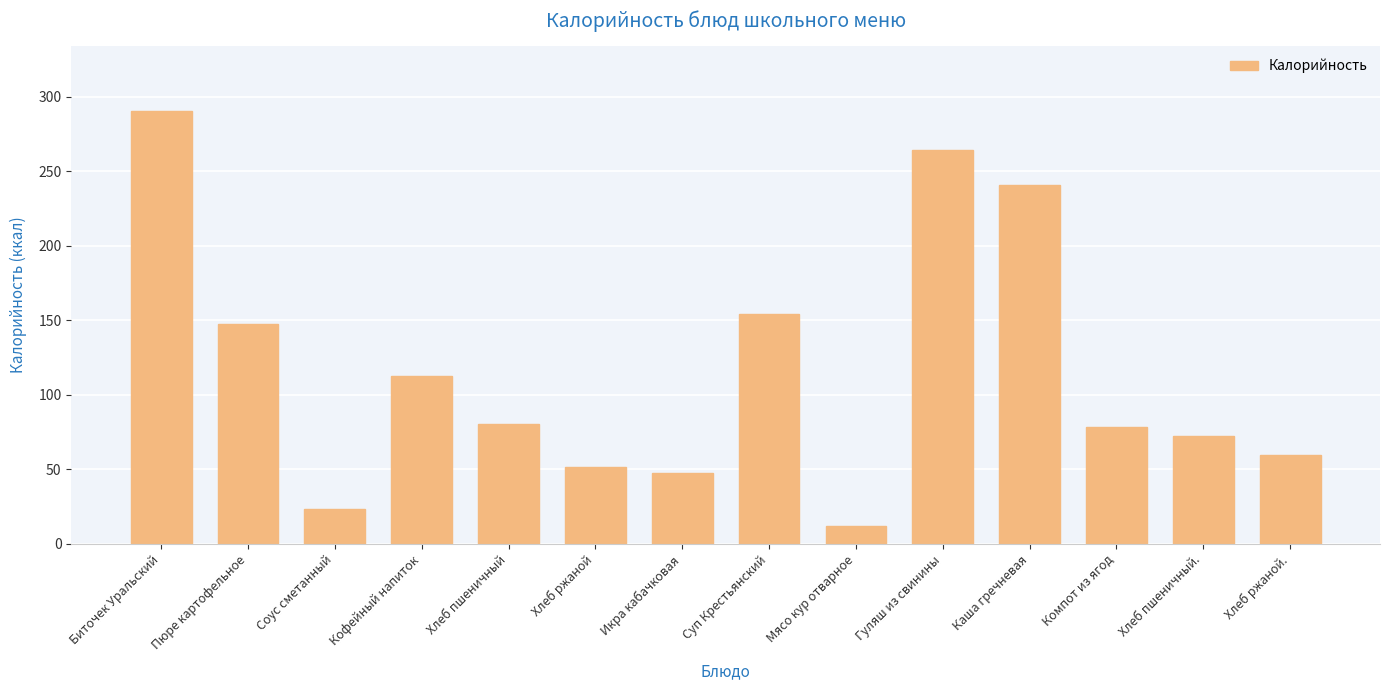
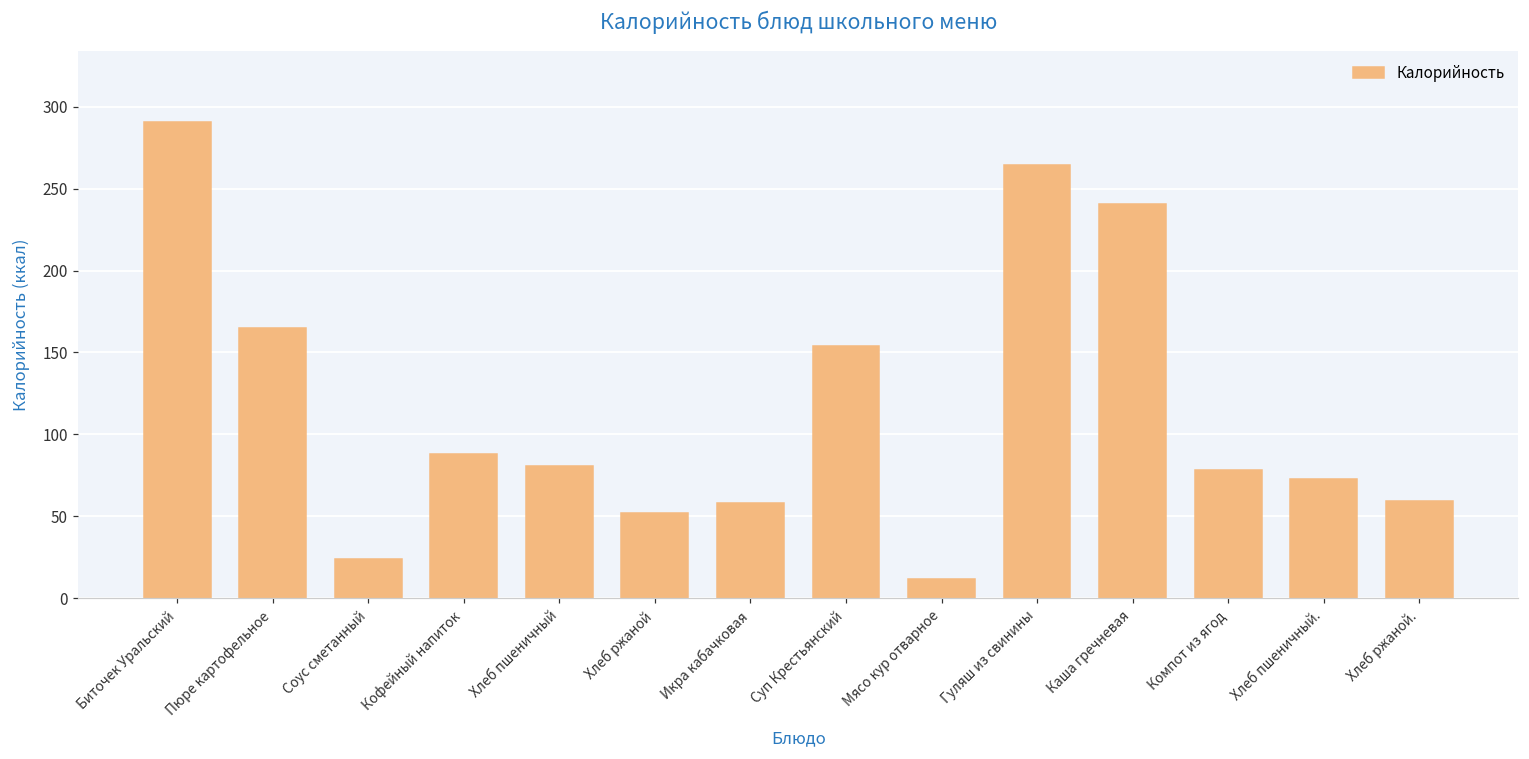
  {
    "Биточек Уральский": 291,
-   "Пюре картофельное": 148,
+   "Пюре картофельное": 165,
    "Соус сметанный": 24,
-   "Кофейный напиток": 113,
+   "Кофейный напиток": 88,
    "Хлеб пшеничный": 81,
    "Хлеб ржаной": 52,
-   "Икра кабачковая": 48,
+   "Икра кабачковая": 58,
    "Суп Крестьянский": 154,
    "Мясо кур отварное": 12,
    "Гуляш из свинины": 265,
    "Каша гречневая": 241,
    "Компот из ягод": 78,
    "Хлеб пшеничный.": 73,
    "Хлеб ржаной.": 60
  }
